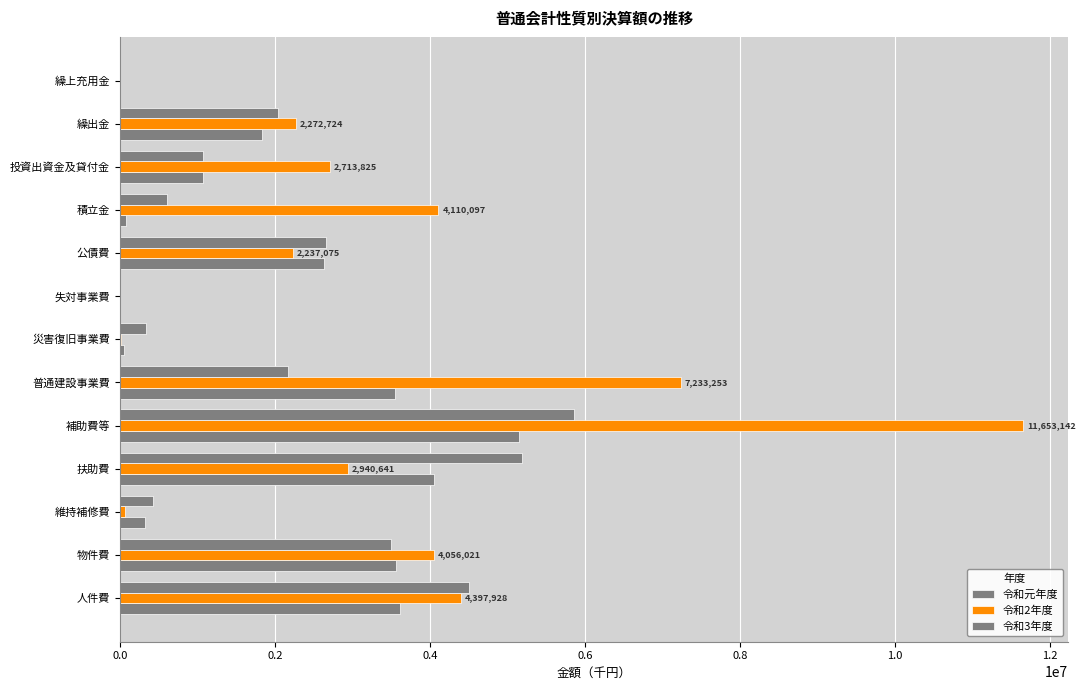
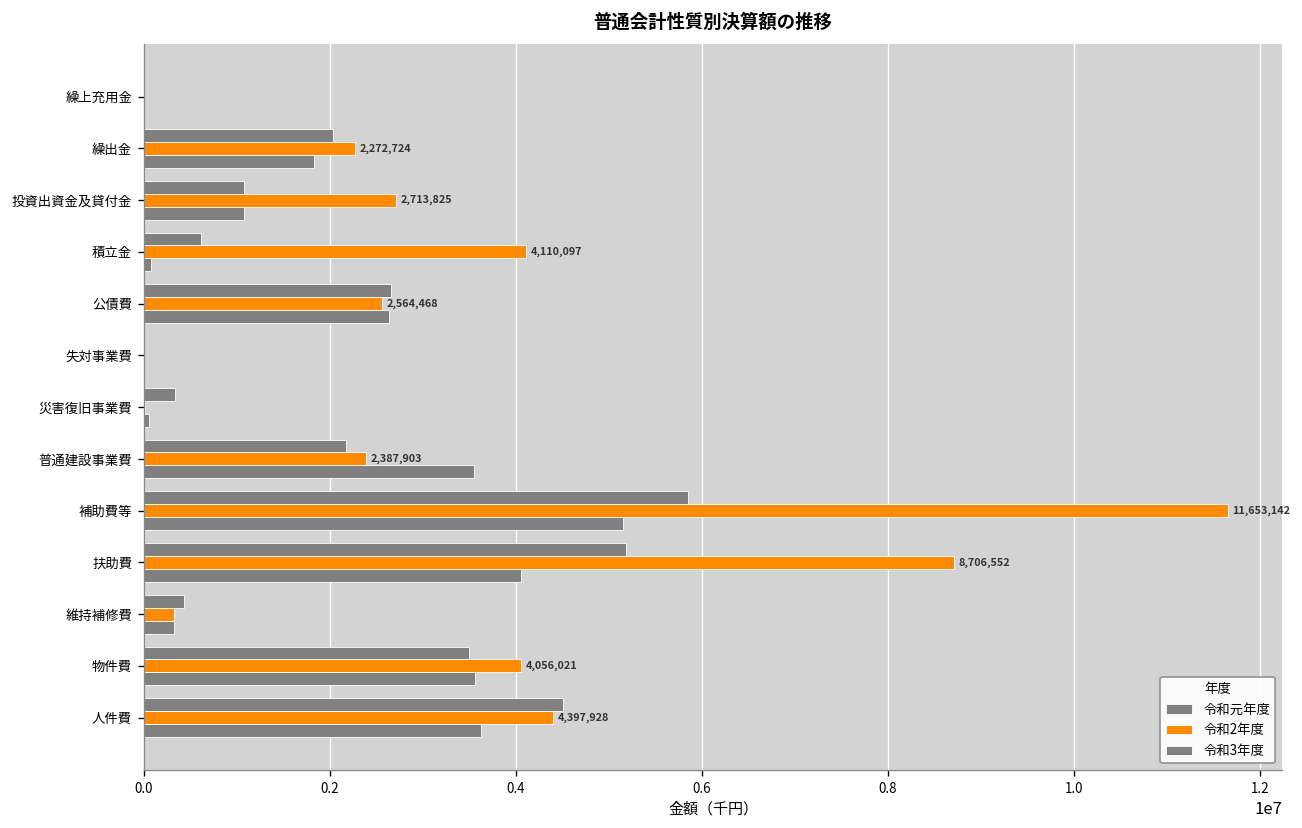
  {
    "令和2年度": {
      "繰出金": "2,272,724",
      "投資出資金及貸付金": "2,713,825",
      "積立金": "4,110,097",
-     "公債費": "2,237,075",
-     "普通建設事業費": "7,233,253",
+     "公債費": "2,564,468",
+     "普通建設事業費": "2,387,903",
      "補助費等": "11,653,142",
-     "扶助費": "2,940,641",
-     "維持補修費": "100000",
+     "扶助費": "8,706,552",
+     "維持補修費": "300000",
      "物件費": "4,056,021",
      "人件費": "4,397,928"
    }
  }
